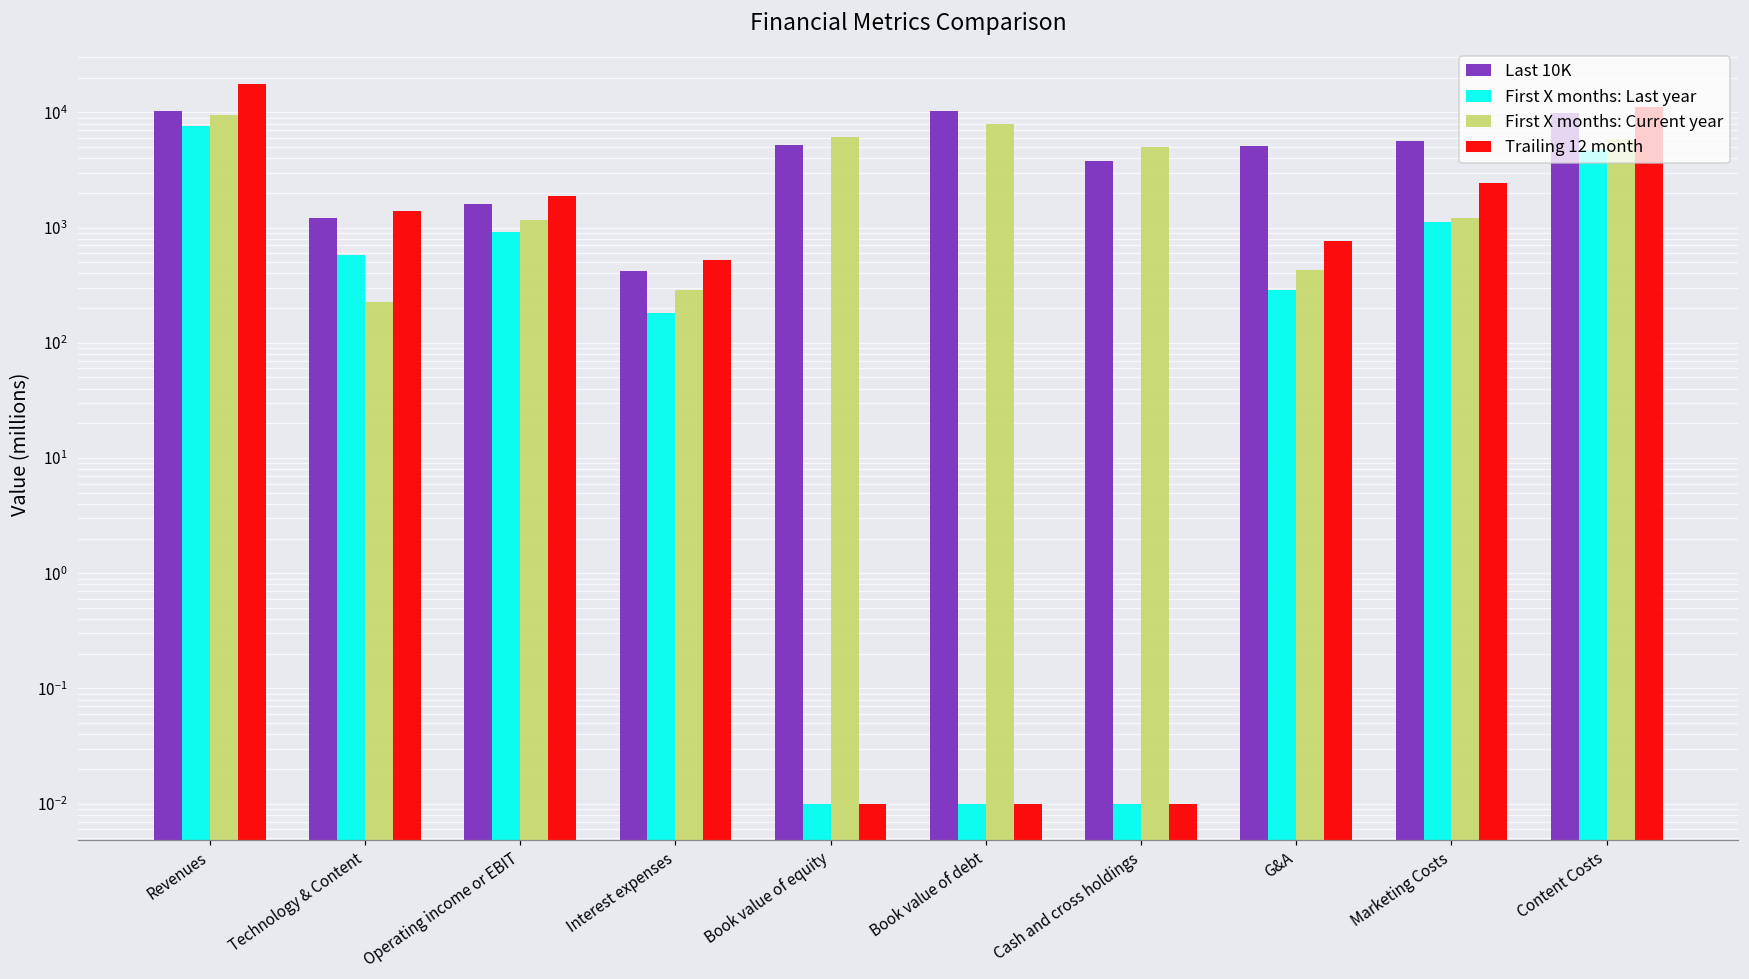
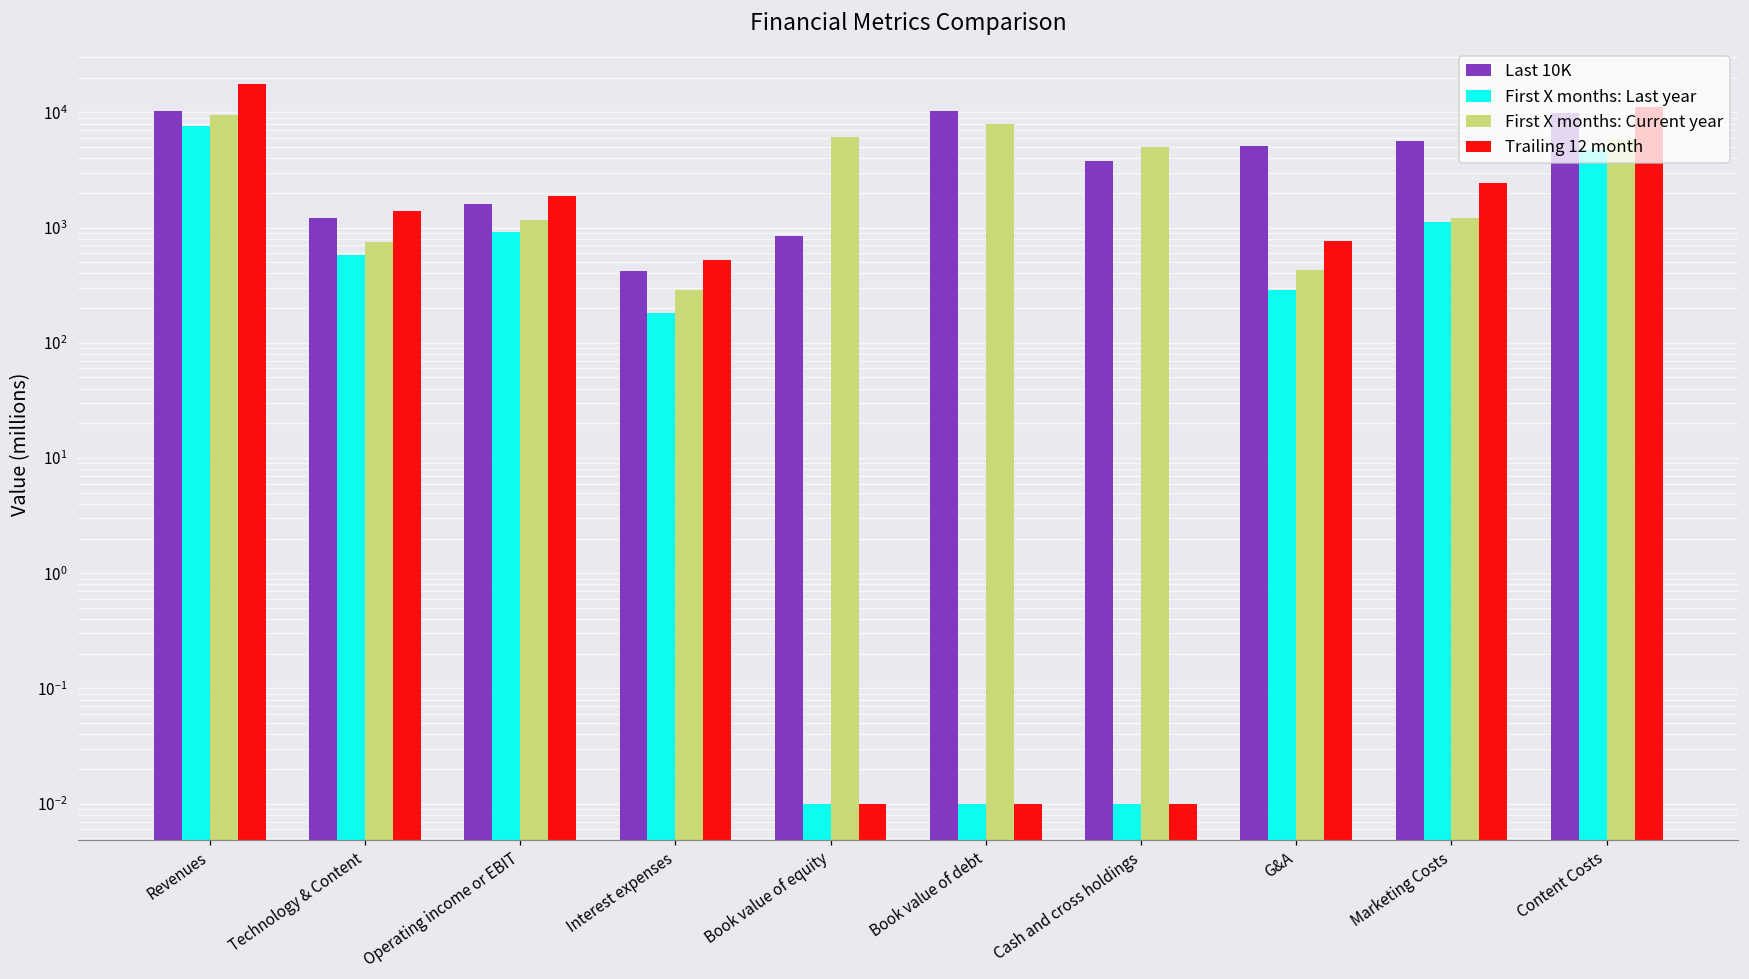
  {
    "Last 10K": {
      "Revenues": 10000,
      "Technology & Content": 1200,
      "Operating income or EBIT": 1600,
      "Interest expenses": 420,
-     "Book value of equity": 5000,
+     "Book value of equity": 900,
      "Book value of debt": 10000,
      "Cash and cross holdings": 3800,
      "G&A": 5000,
      "Marketing Costs": 6000
    },
    "First X months: Last year": {
      "Revenues": 8000,
      "Technology & Content": 600,
      "Operating income or EBIT": 900,
      "Interest expenses": 180,
      "Book value of equity": 0.010,
      "Book value of debt": 0.010,
      "Cash and cross holdings": 0.010,
      "G&A": 290,
      "Marketing Costs": 1100
    },
    "First X months: Current year": {
      "Revenues": 9000,
-     "Technology & Content": 230,
+     "Technology & Content": 800,
      "Operating income or EBIT": 1200,
      "Interest expenses": 290,
      "Book value of equity": 6000,
      "Book value of debt": 8000,
      "Cash and cross holdings": 5000,
      "G&A": 430,
      "Marketing Costs": 1200
    },
    "Trailing 12 month": {
      "Revenues": 18000,
      "Technology & Content": 1400,
      "Operating income or EBIT": 1900,
      "Interest expenses": 500,
      "Book value of equity": 0.010,
      "Book value of debt": 0.010,
      "Cash and cross holdings": 0.010,
      "G&A": 800,
      "Marketing Costs": 2500
    }
  }
